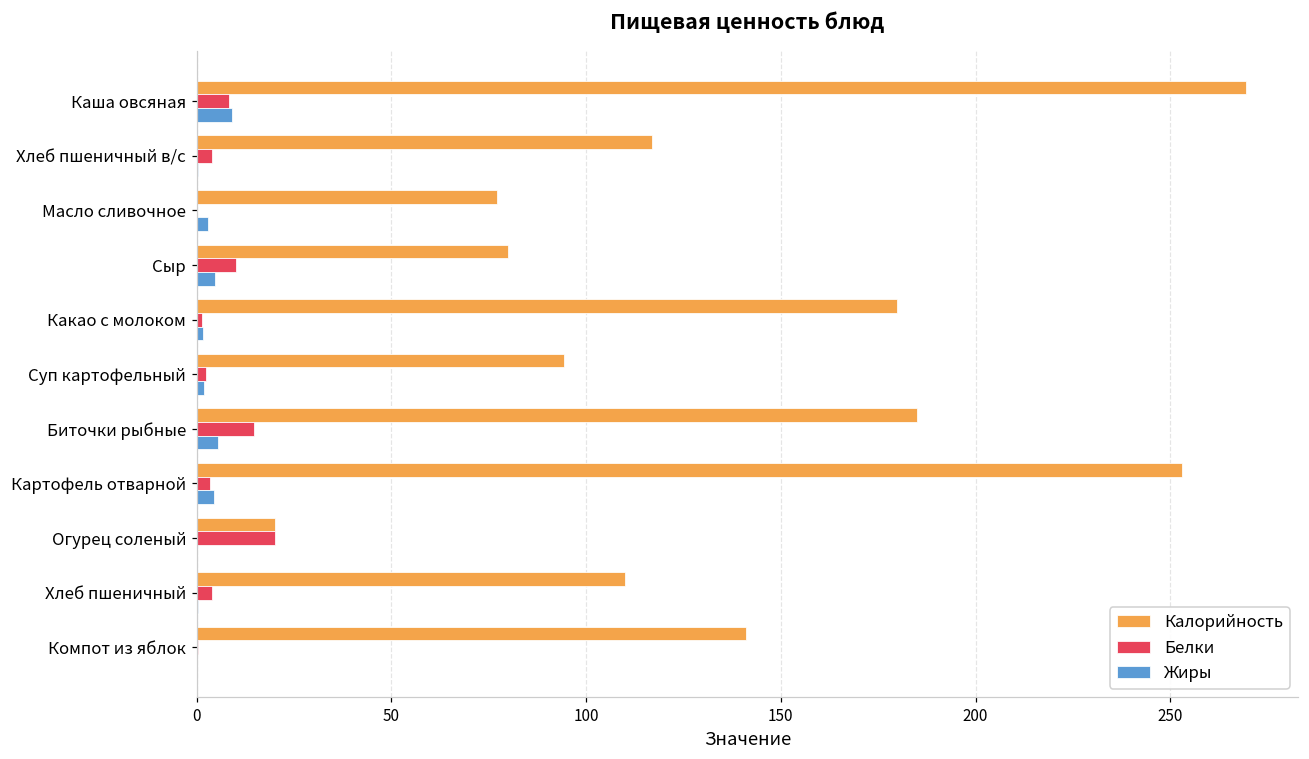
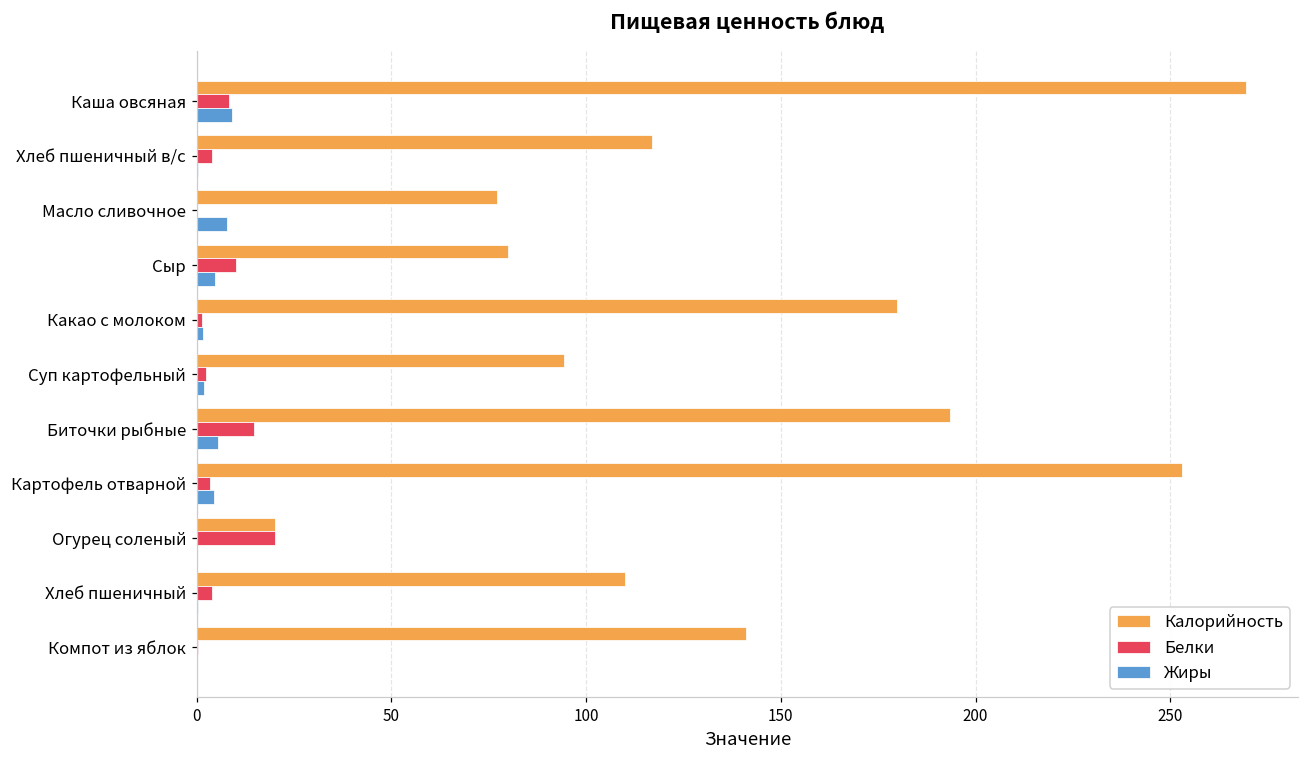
  {
    "Калорийность": {
      "Каша овсяная": 269,
      "Хлеб пшеничный в/с": 117,
      "Масло сливочное": 77,
      "Сыр": 80,
      "Какао с молоком": 180,
      "Суп картофельный": 94,
-     "Биточки рыбные": 185,
+     "Биточки рыбные": 194,
      "Картофель отварной": 253,
      "Огурец соленый": 20,
      "Хлеб пшеничный": 110,
      "Компот из яблок": 141
    },
    "Белки": {
      "Каша овсяная": 8,
      "Хлеб пшеничный в/с": 4,
      "Сыр": 10,
      "Какао с молоком": 1,
      "Суп картофельный": 2,
      "Биточки рыбные": 15,
      "Картофель отварной": 4,
      "Огурец соленый": 20,
      "Хлеб пшеничный": 4
    },
    "Жиры": {
      "Каша овсяная": 9,
-     "Масло сливочное": 3,
+     "Масло сливочное": 8,
      "Сыр": 5,
      "Какао с молоком": 2,
      "Суп картофельный": 2,
      "Биточки рыбные": 5,
      "Картофель отварной": 5,
      "Огурец соленый": 0,
      "Компот из яблок": 0
    }
  }
